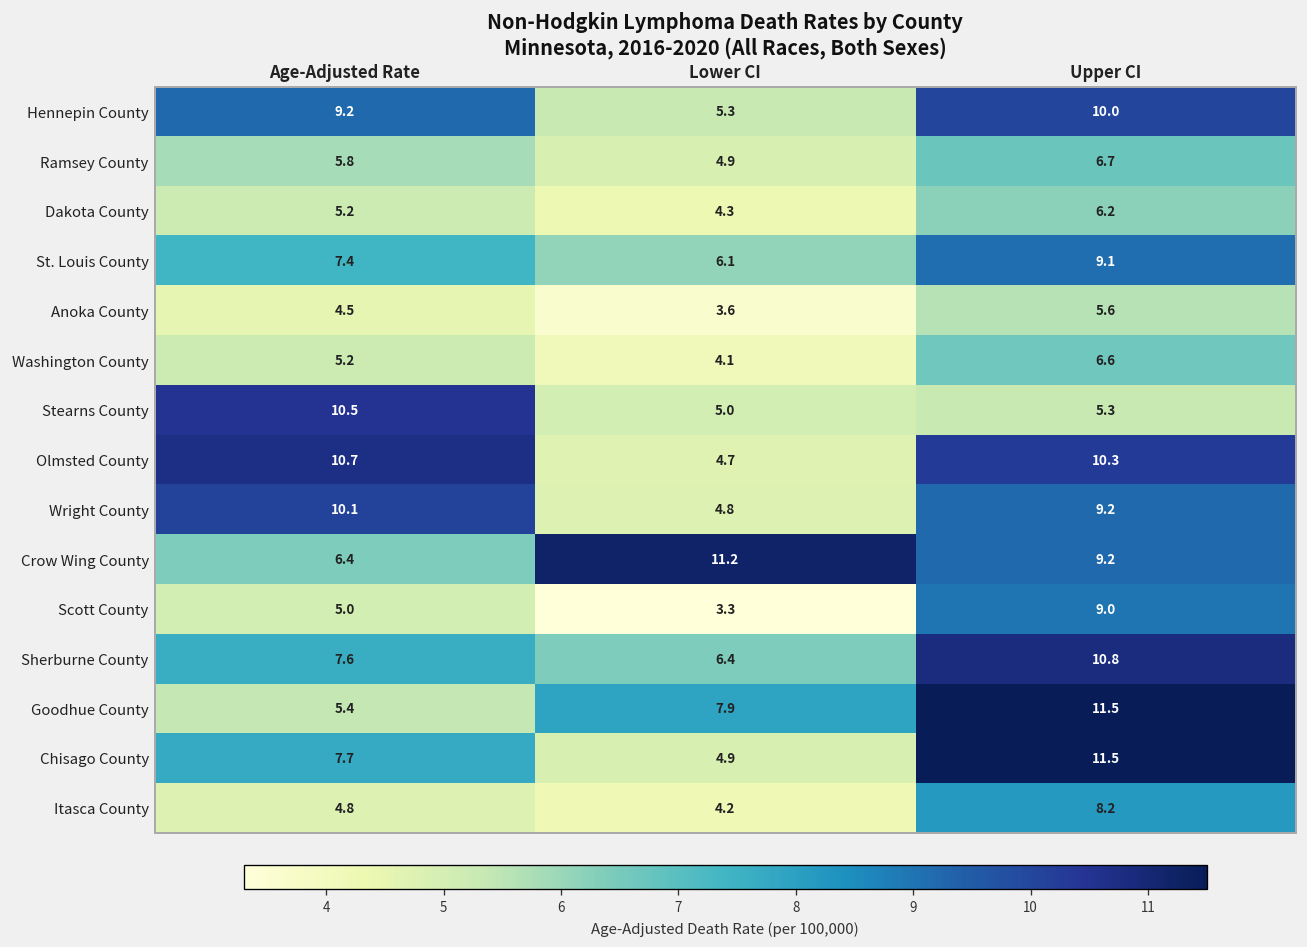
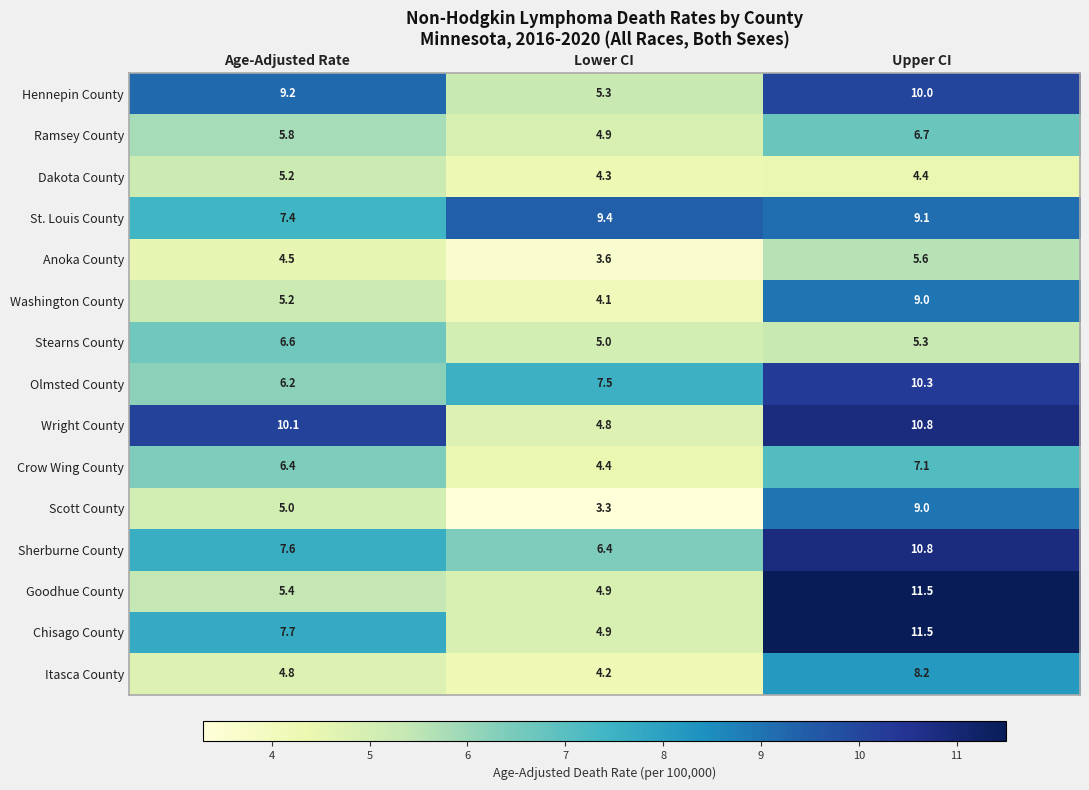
  {
    "Hennepin County": {
      "Age-Adjusted Rate": 9.2,
      "Lower CI": 5.3,
      "Upper CI": 10.0
    },
    "Ramsey County": {
      "Age-Adjusted Rate": 5.8,
      "Lower CI": 4.9,
      "Upper CI": 6.7
    },
    "Dakota County": {
      "Age-Adjusted Rate": 5.2,
      "Lower CI": 4.3,
-     "Upper CI": 6.2
+     "Upper CI": 4.4
    },
    "St. Louis County": {
      "Age-Adjusted Rate": 7.4,
-     "Lower CI": 6.1,
+     "Lower CI": 9.4,
      "Upper CI": 9.1
    },
    "Anoka County": {
      "Age-Adjusted Rate": 4.5,
      "Lower CI": 3.6,
      "Upper CI": 5.6
    },
    "Washington County": {
      "Age-Adjusted Rate": 5.2,
      "Lower CI": 4.1,
-     "Upper CI": 6.6
+     "Upper CI": 9.0
    },
    "Stearns County": {
-     "Age-Adjusted Rate": 10.5,
+     "Age-Adjusted Rate": 6.6,
      "Lower CI": 5.0,
      "Upper CI": 5.3
    },
    "Olmsted County": {
-     "Age-Adjusted Rate": 10.7,
-     "Lower CI": 4.7,
+     "Age-Adjusted Rate": 6.2,
+     "Lower CI": 7.5,
      "Upper CI": 10.3
    },
    "Wright County": {
      "Age-Adjusted Rate": 10.1,
      "Lower CI": 4.8,
-     "Upper CI": 9.2
+     "Upper CI": 10.8
    },
    "Crow Wing County": {
      "Age-Adjusted Rate": 6.4,
-     "Lower CI": 11.2,
-     "Upper CI": 9.2
+     "Lower CI": 4.4,
+     "Upper CI": 7.1
    },
    "Scott County": {
      "Age-Adjusted Rate": 5.0,
      "Lower CI": 3.3,
      "Upper CI": 9.0
    },
    "Sherburne County": {
      "Age-Adjusted Rate": 7.6,
      "Lower CI": 6.4,
      "Upper CI": 10.8
    },
    "Goodhue County": {
      "Age-Adjusted Rate": 5.4,
-     "Lower CI": 7.9,
+     "Lower CI": 4.9,
      "Upper CI": 11.5
    },
    "Chisago County": {
      "Age-Adjusted Rate": 7.7,
      "Lower CI": 4.9,
      "Upper CI": 11.5
    },
    "Itasca County": {
      "Age-Adjusted Rate": 4.8,
      "Lower CI": 4.2,
      "Upper CI": 8.2
    }
  }
